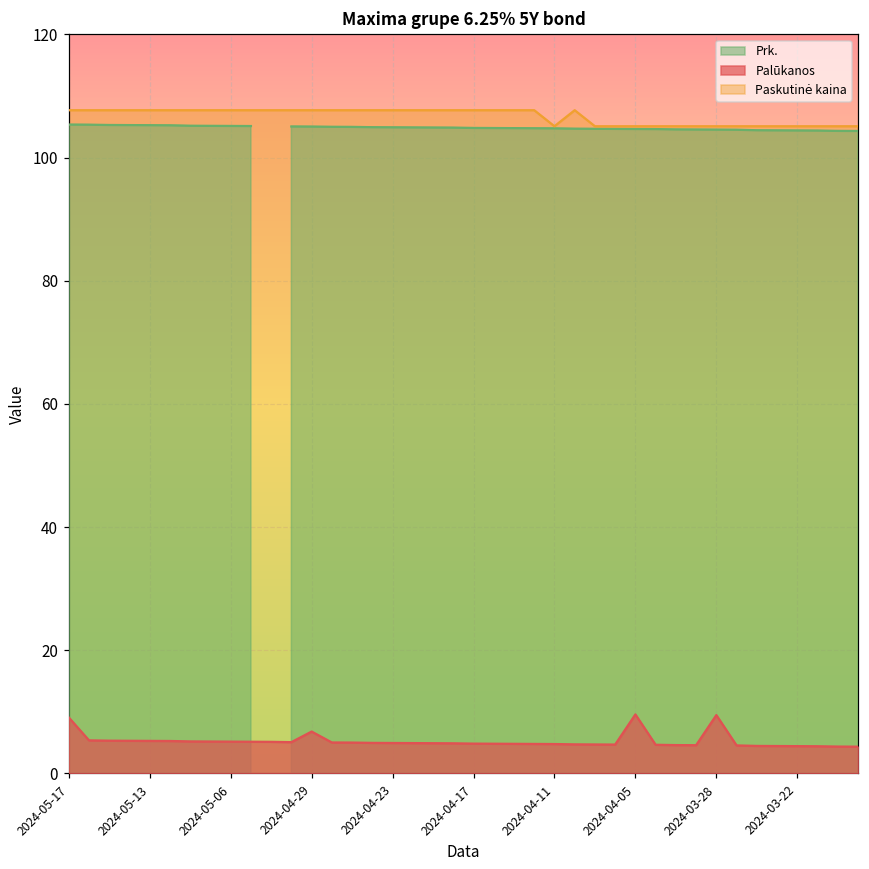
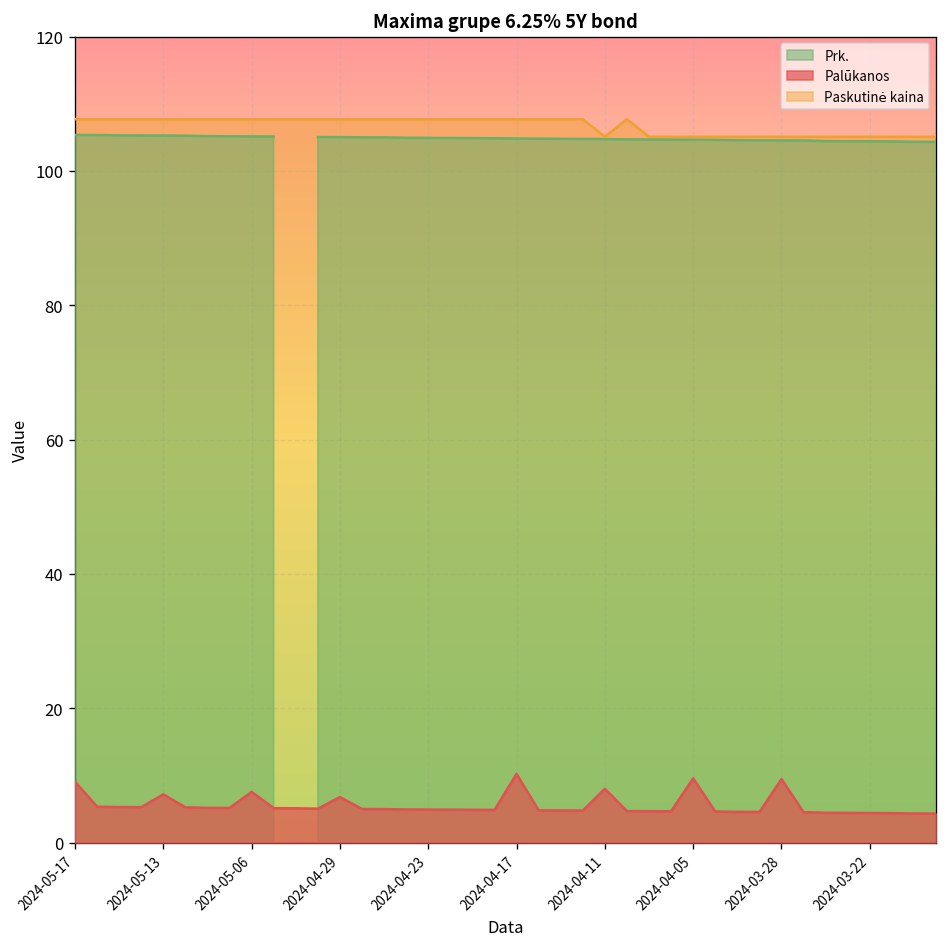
  {
    "Palūkanos": {
      "2024-05-17": 9,
-     "2024-05-13": 5,
-     "2024-05-06": 5,
+     "2024-05-13": 7,
+     "2024-05-06": 8,
      "2024-04-29": 7,
      "2024-04-23": 5,
-     "2024-04-17": 5,
-     "2024-04-11": 5,
+     "2024-04-17": 10,
+     "2024-04-11": 8,
      "2024-04-05": 10,
      "2024-03-28": 9,
      "2024-03-22": 4
    },
    "Paskutinė kaina": {
      "2024-05-17": 108,
      "2024-05-13": 108,
      "2024-05-06": 108,
      "2024-04-29": 108,
      "2024-04-23": 108,
      "2024-04-17": 108,
      "2024-03-28": 105,
      "2024-03-22": 105
    }
  }
